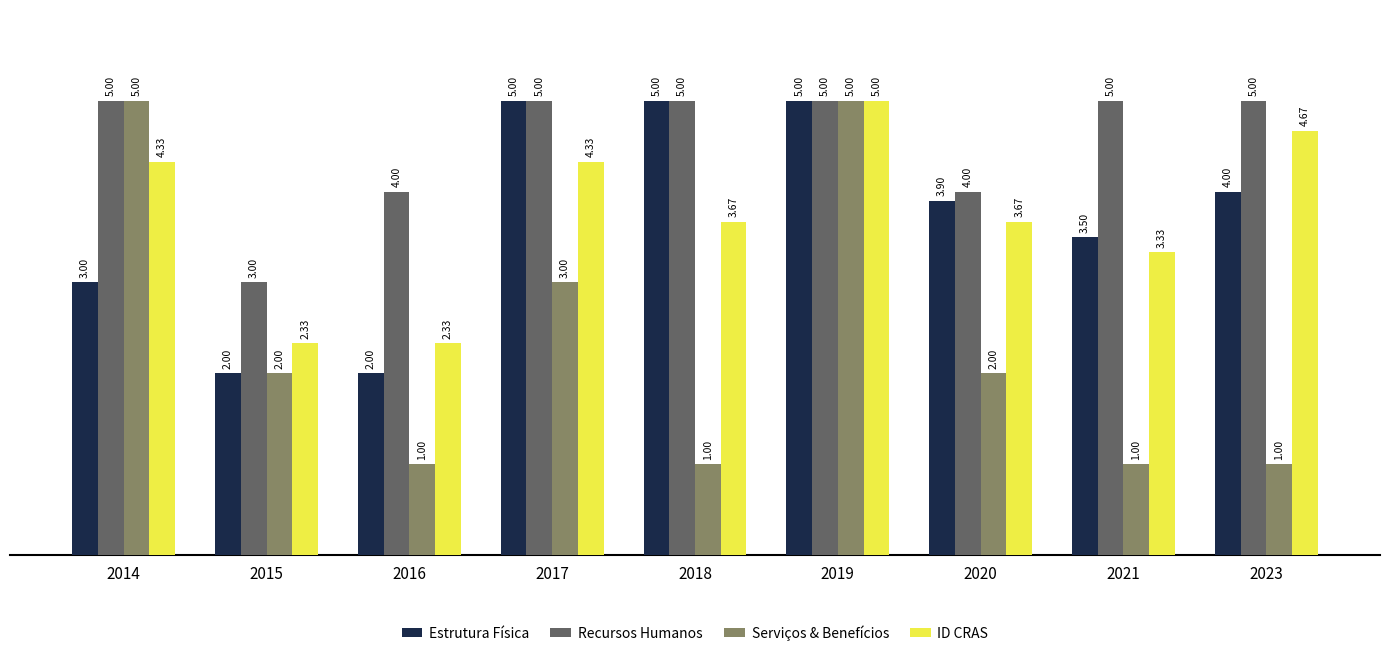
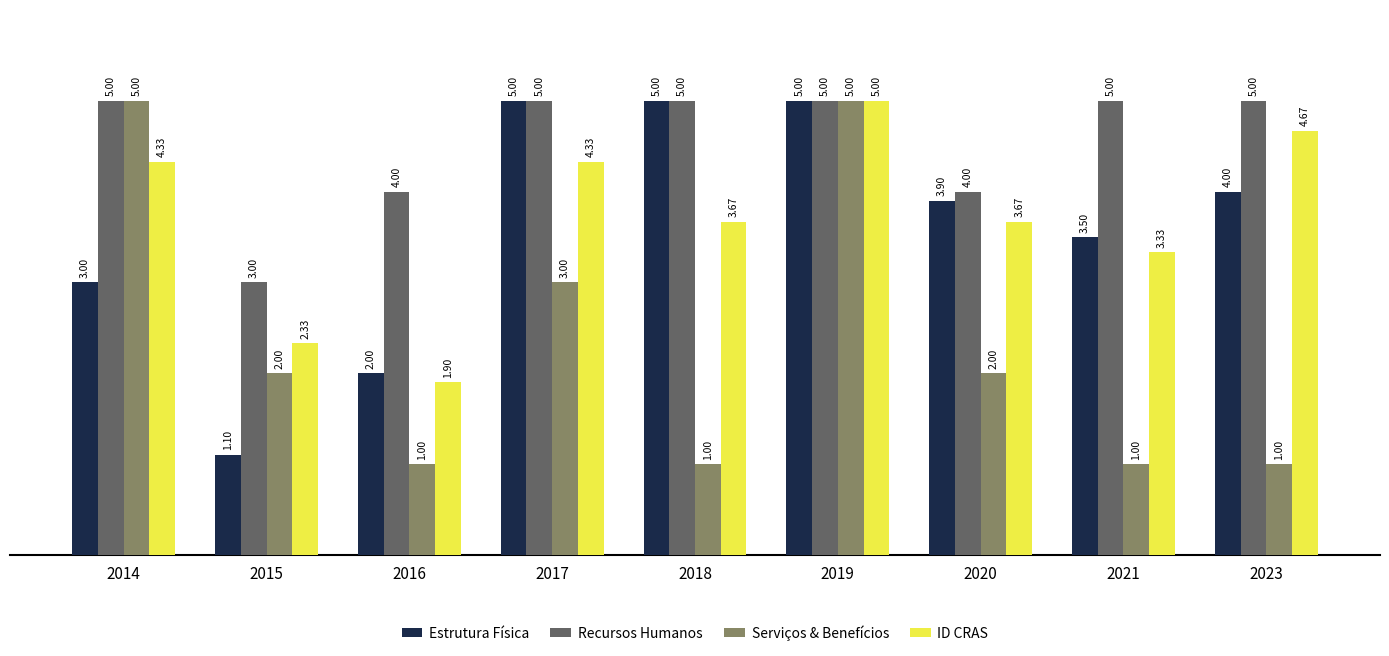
  {
    "Estrutura Física": {
      "2014": 3.00,
-     "2015": 2.00,
+     "2015": 1.10,
      "2016": 2.00,
      "2017": 5.00,
      "2018": 5.00,
      "2019": 5.00,
      "2020": 3.90,
      "2021": 3.50,
      "2023": 4.00
    },
    "ID CRAS": {
      "2014": 4.33,
      "2015": 2.33,
-     "2016": 2.33,
+     "2016": 1.90,
      "2017": 4.33,
      "2018": 3.67,
      "2019": 5.00,
      "2020": 3.67,
      "2021": 3.33,
      "2023": 4.67
    }
  }
